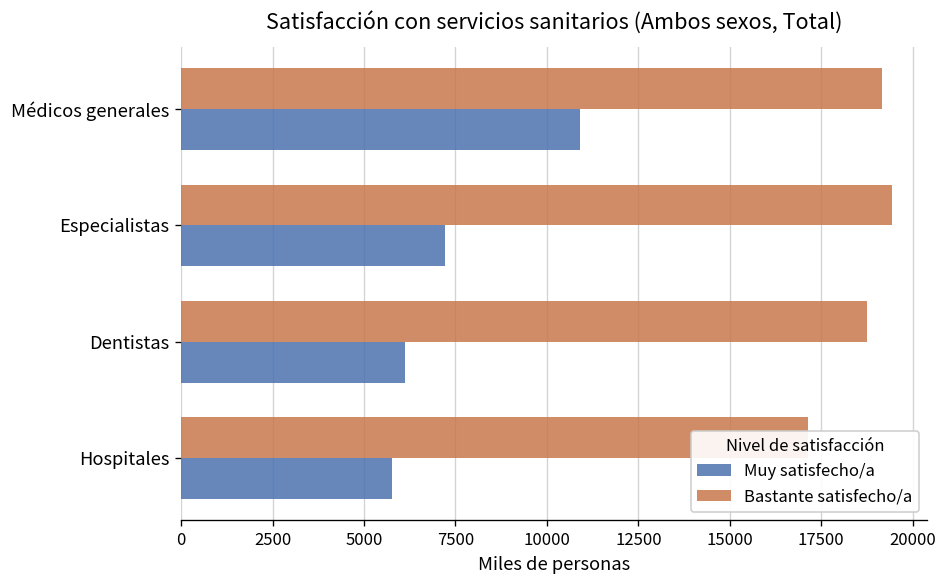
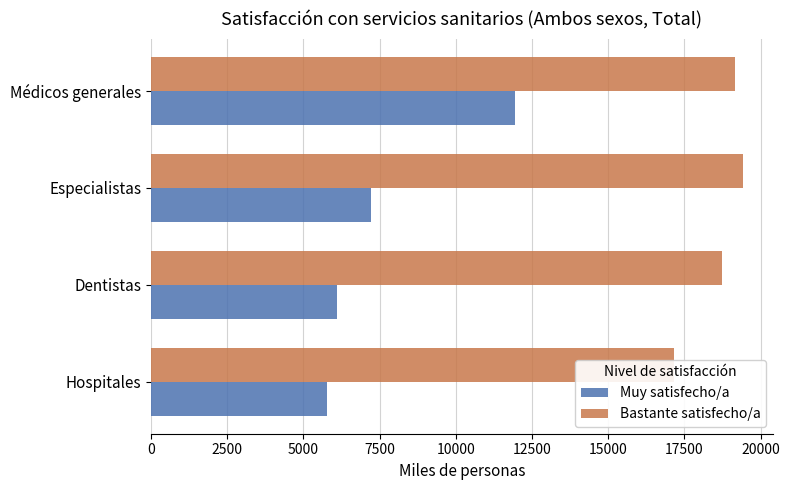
  {
    "Muy satisfecho/a": {
-     "Médicos generales": 10900,
+     "Médicos generales": 11900,
      "Especialistas": 7200,
      "Dentistas": 6100,
      "Hospitales": 5800
    },
    "Bastante satisfecho/a": {
      "Médicos generales": 19200,
      "Especialistas": 19400,
      "Dentistas": 18700
    }
  }
